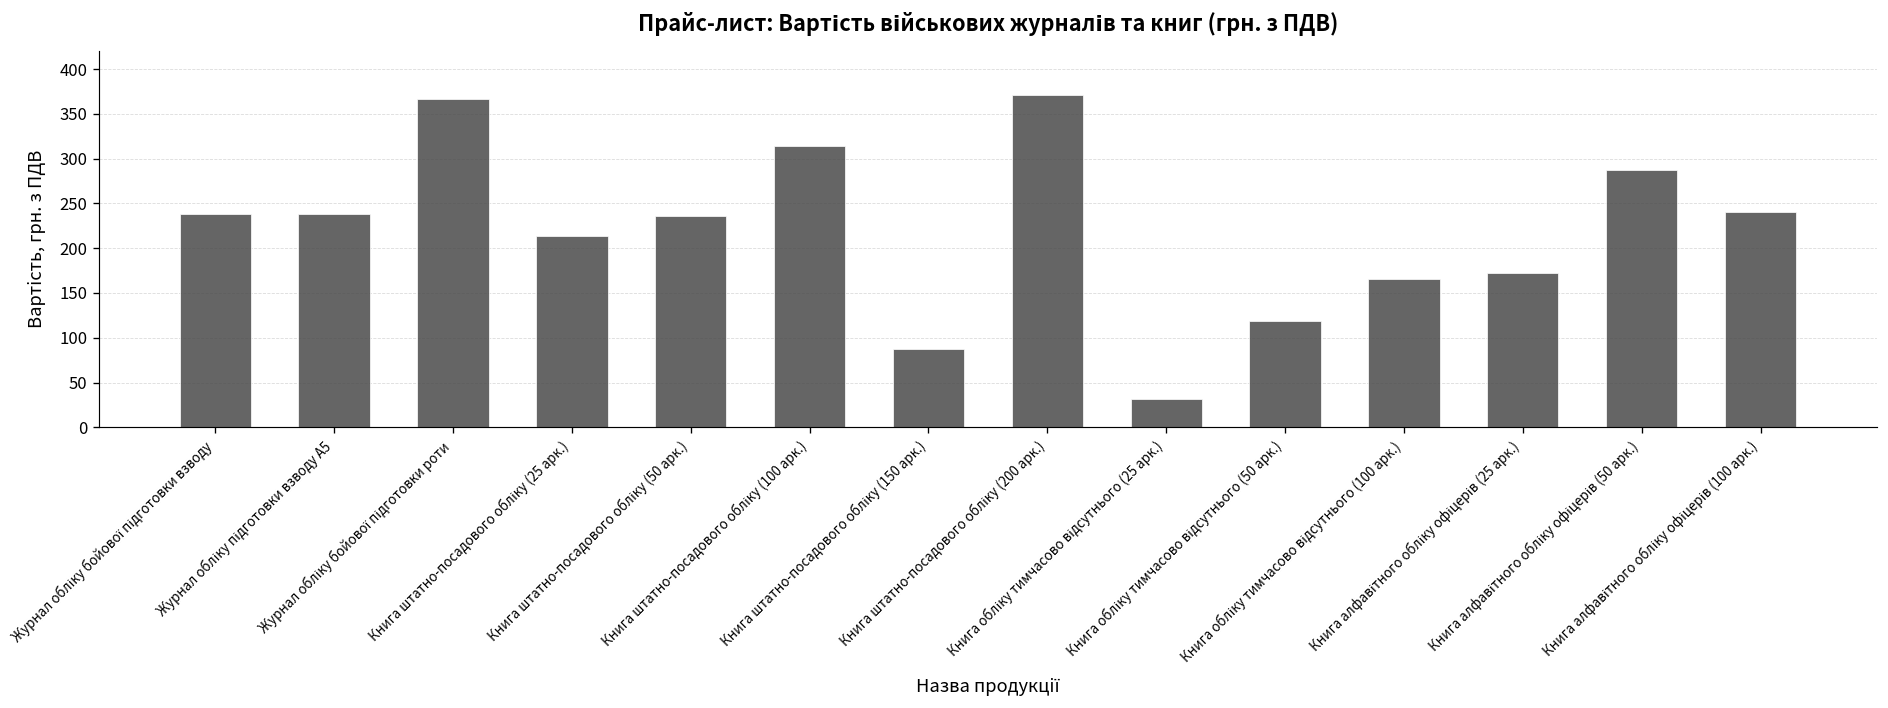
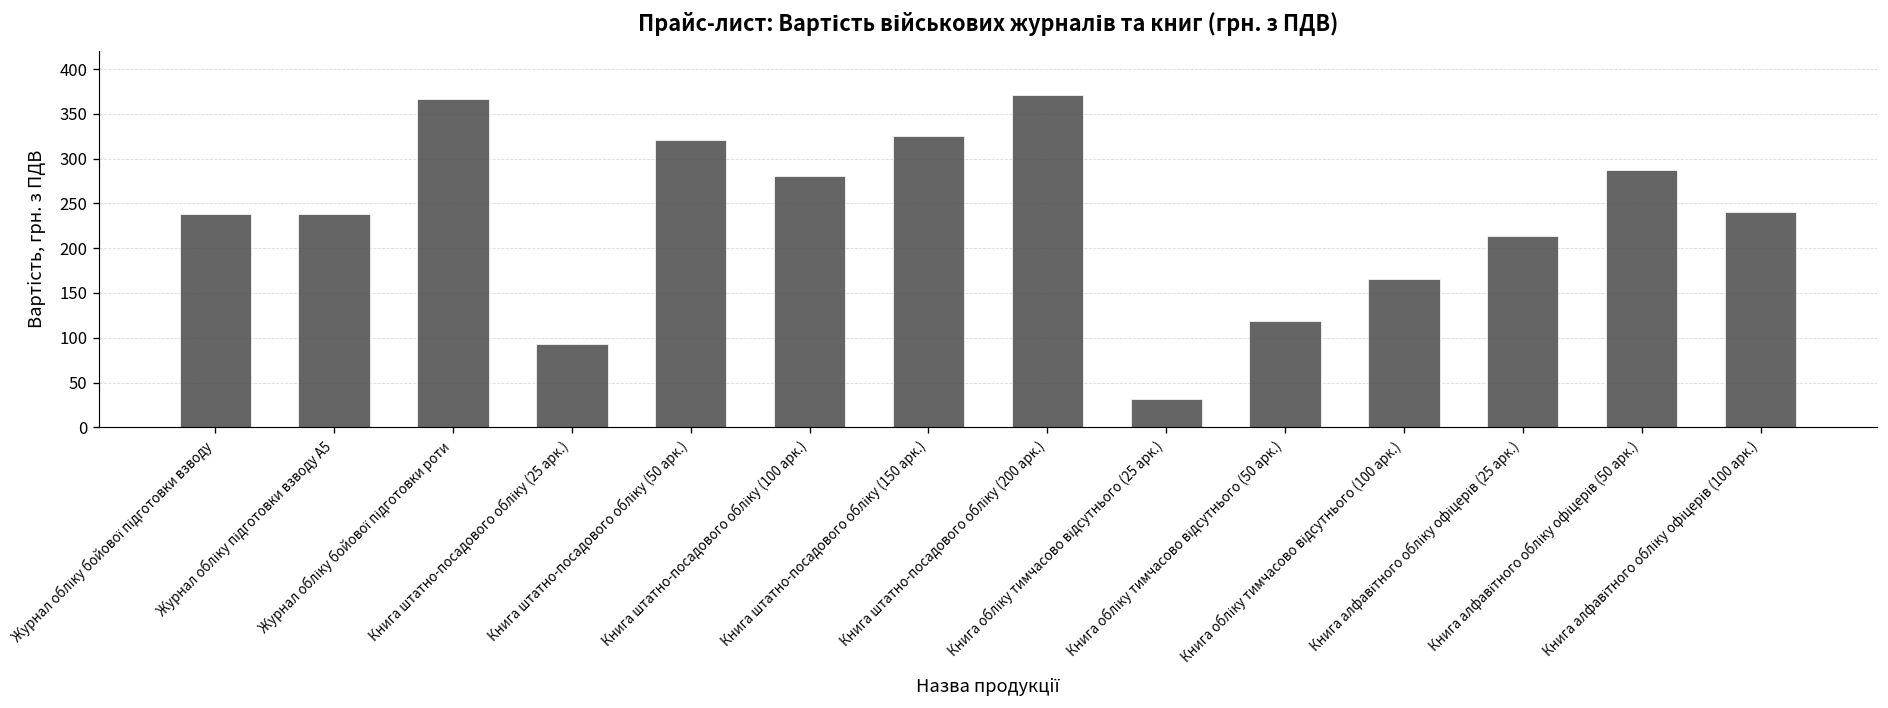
  {
    "Журнал обліку бойової підготовки взводу": 240,
    "Журнал обліку підготовки взводу А5": 240,
    "Журнал обліку бойової підготовки роти": 370,
-   "Книга штатно-посадового обліку (25 арк.)": 210,
-   "Книга штатно-посадового обліку (50 арк.)": 240,
-   "Книга штатно-посадового обліку (100 арк.)": 310,
-   "Книга штатно-посадового обліку (150 арк.)": 90,
+   "Книга штатно-посадового обліку (25 арк.)": 90,
+   "Книга штатно-посадового обліку (50 арк.)": 320,
+   "Книга штатно-посадового обліку (100 арк.)": 280,
+   "Книга штатно-посадового обліку (150 арк.)": 330,
    "Книга штатно-посадового обліку (200 арк.)": 370,
    "Книга обліку тимчасово відсутнього (25 арк.)": 30,
    "Книга обліку тимчасово відсутнього (50 арк.)": 120,
    "Книга обліку тимчасово відсутнього (100 арк.)": 170,
-   "Книга алфавітного обліку офіцерів (25 арк.)": 170,
+   "Книга алфавітного обліку офіцерів (25 арк.)": 210,
    "Книга алфавітного обліку офіцерів (50 арк.)": 290,
    "Книга алфавітного обліку офіцерів (100 арк.)": 240
  }
